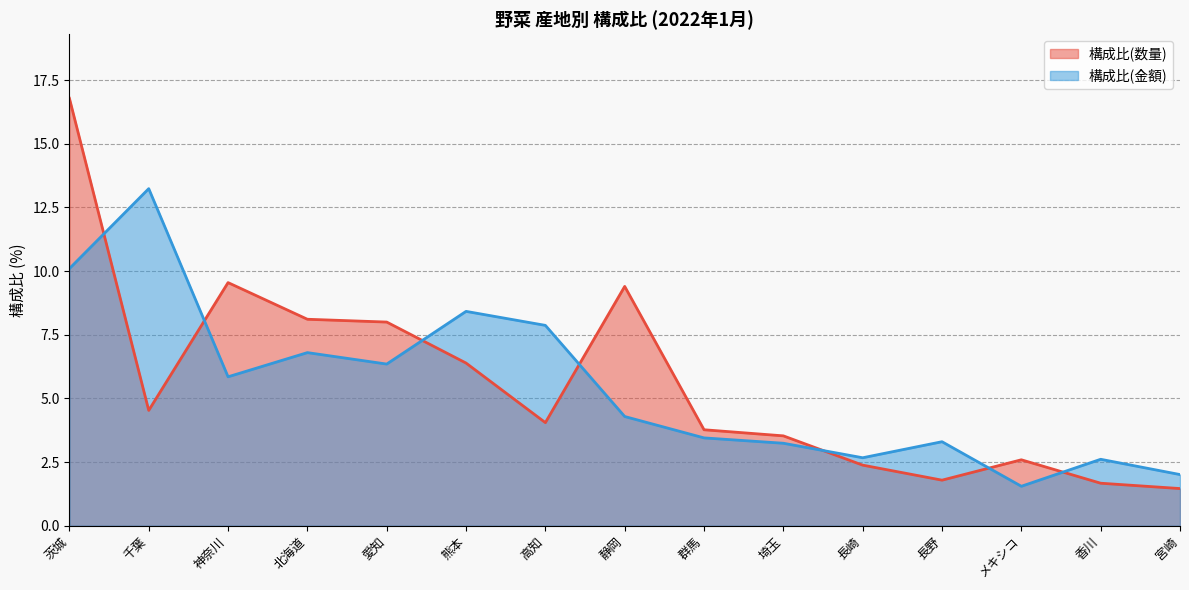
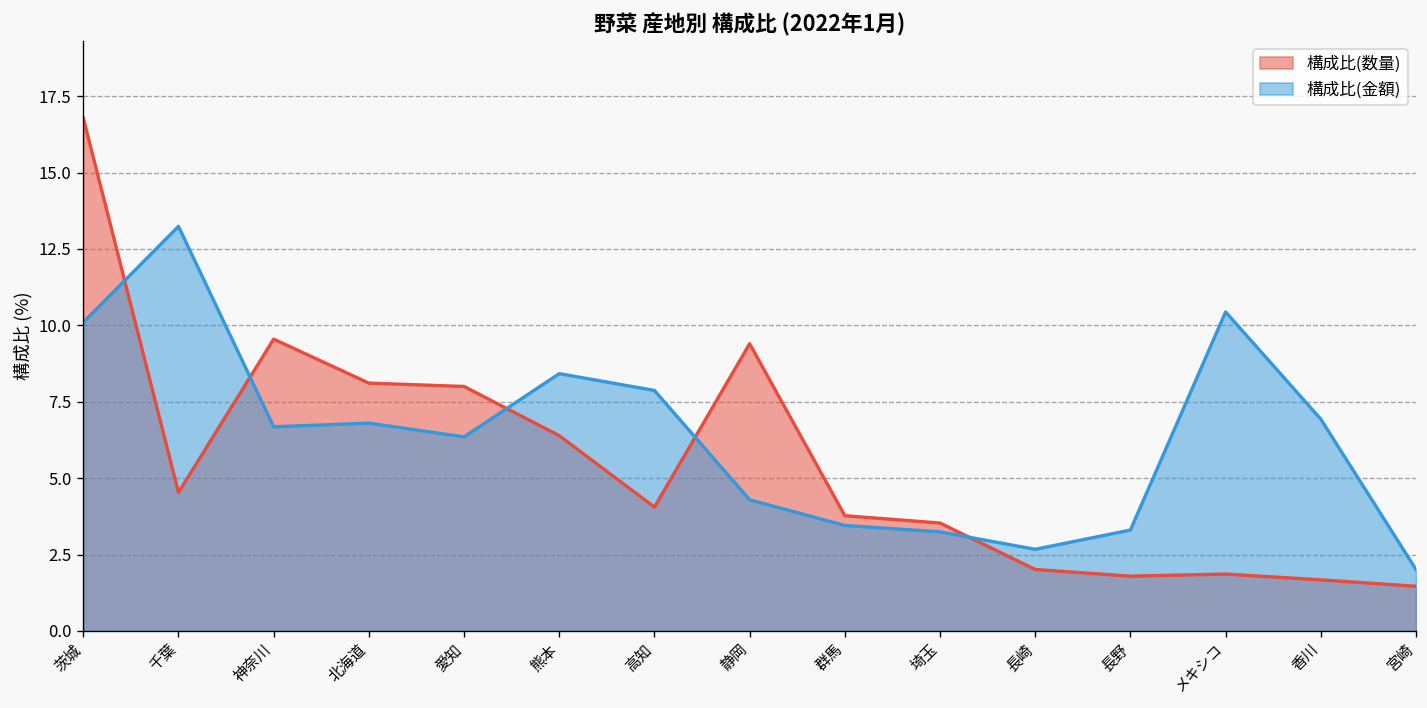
  {
    "構成比(数量)": {
      "茨城": 16.8,
      "千葉": 4.5,
      "神奈川": 9.6,
      "北海道": 8.1,
      "愛知": 8.0,
      "熊本": 6.4,
      "高知": 4.1,
      "静岡": 9.4,
      "群馬": 3.8,
      "埼玉": 3.5,
-     "長崎": 2.4,
+     "長崎": 2.0,
      "長野": 1.8,
-     "メキシコ": 2.6,
+     "メキシコ": 1.9,
      "香川": 1.7,
      "宮崎": 1.5
    },
    "構成比(金額)": {
      "茨城": 10.1,
      "千葉": 13.2,
-     "神奈川": 5.9,
+     "神奈川": 6.7,
      "北海道": 6.8,
      "愛知": 6.4,
      "熊本": 8.4,
      "高知": 7.9,
      "静岡": 4.3,
      "群馬": 3.5,
      "埼玉": 3.2,
      "長崎": 2.7,
      "長野": 3.3,
-     "メキシコ": 1.6,
-     "香川": 2.6,
+     "メキシコ": 10.4,
+     "香川": 6.9,
      "宮崎": 2.0
    }
  }
